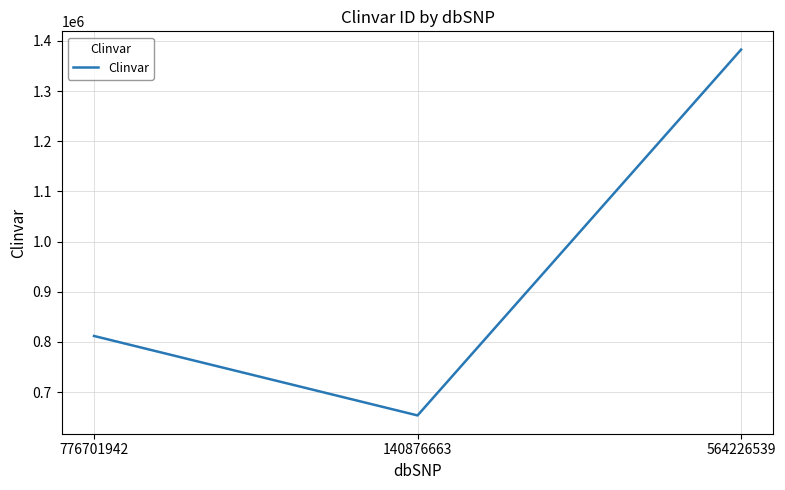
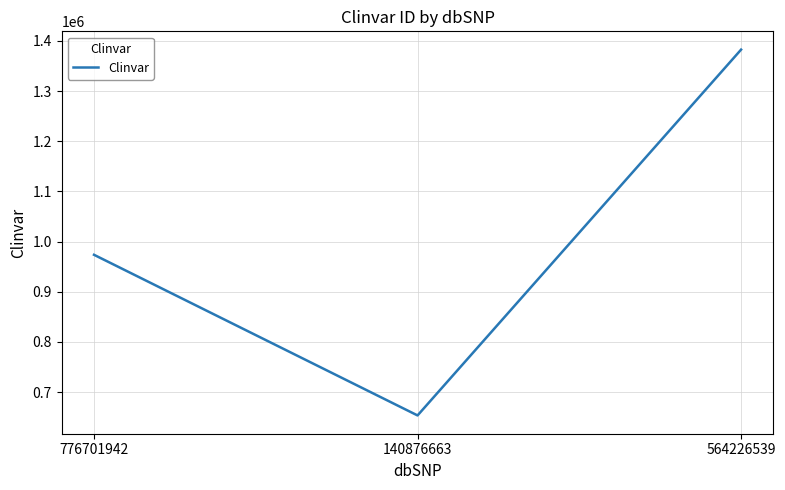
  {
-   "776701942": 810000,
+   "776701942": 970000,
    "140876663": 650000,
    "564226539": 1380000
  }
